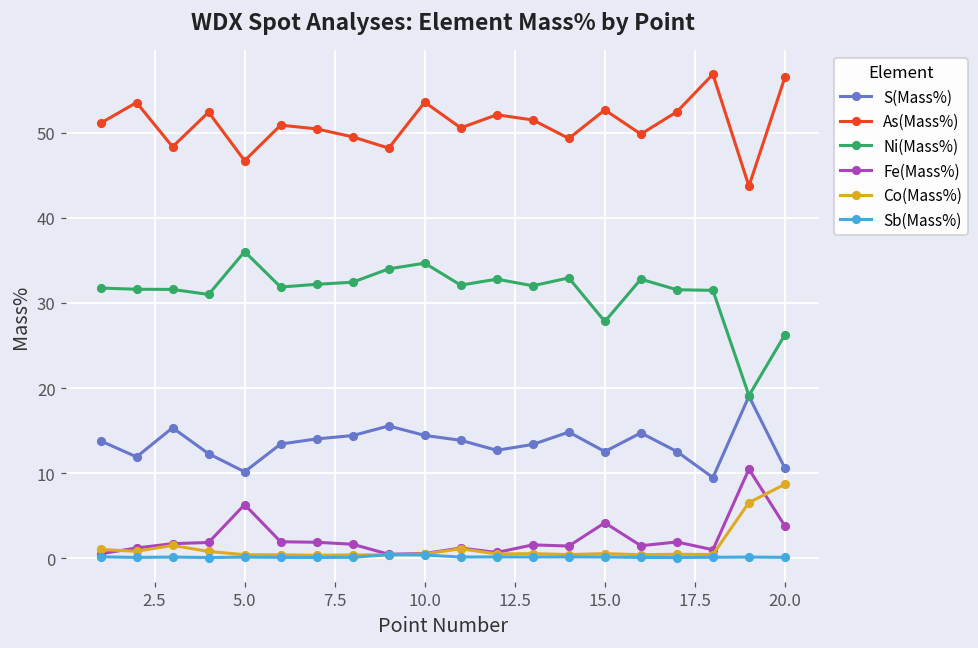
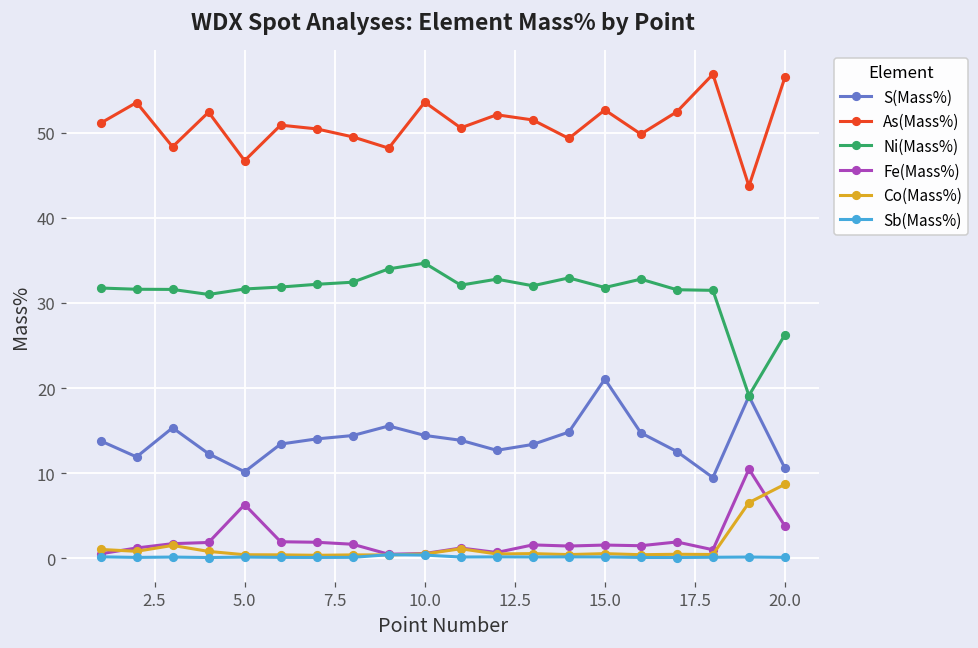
  {
    "S(Mass%)": {
      "5.0": 10,
      "10.0": 14,
-     "15.0": 13,
+     "15.0": 21,
      "20.0": 11
    },
    "As(Mass%)": {
      "5.0": 47,
      "10.0": 54,
      "15.0": 53,
      "20.0": 57
    },
    "Ni(Mass%)": {
-     "5.0": 36,
+     "5.0": 32,
      "10.0": 35,
-     "15.0": 28,
+     "15.0": 32,
      "20.0": 26
    },
    "Fe(Mass%)": {
      "5.0": 6,
-     "15.0": 4,
+     "15.0": 2,
      "20.0": 4
    },
    "Co(Mass%)": {
      "15.0": 1,
      "20.0": 9
    },
    "Sb(Mass%)": {
      "15.0": 0,
      "20.0": 0
    }
  }
